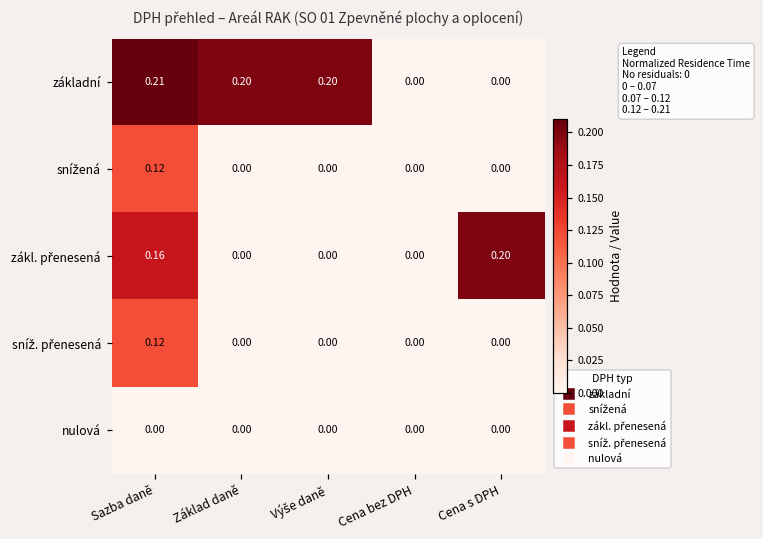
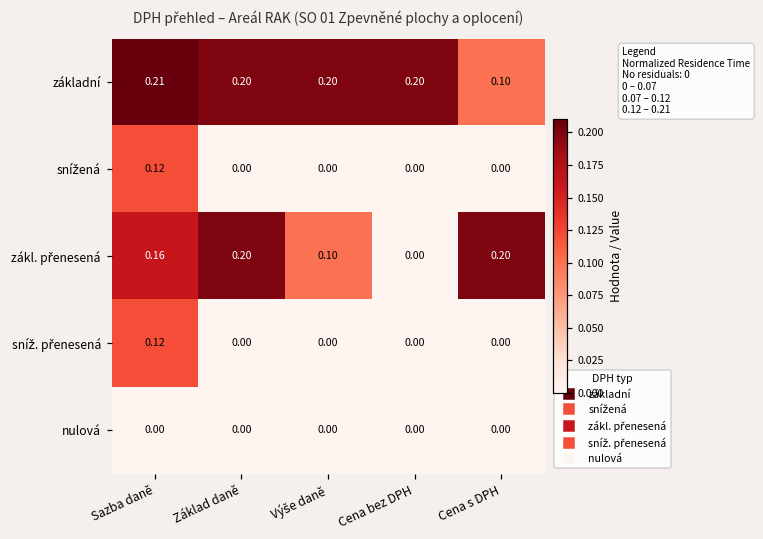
  {
    "základní": {
      "Sazba daně": 0.21,
      "Základ daně": 0.20,
      "Výše daně": 0.20,
-     "Cena bez DPH": 0.00,
-     "Cena s DPH": 0.00
+     "Cena bez DPH": 0.20,
+     "Cena s DPH": 0.10
    },
    "snížená": {
      "Sazba daně": 0.12,
      "Základ daně": 0.00,
      "Výše daně": 0.00,
      "Cena bez DPH": 0.00,
      "Cena s DPH": 0.00
    },
    "zákl. přenesená": {
      "Sazba daně": 0.16,
-     "Základ daně": 0.00,
-     "Výše daně": 0.00,
+     "Základ daně": 0.20,
+     "Výše daně": 0.10,
      "Cena bez DPH": 0.00,
      "Cena s DPH": 0.20
    },
    "sníž. přenesená": {
      "Sazba daně": 0.12,
      "Základ daně": 0.00,
      "Výše daně": 0.00,
      "Cena bez DPH": 0.00,
      "Cena s DPH": 0.00
    },
    "nulová": {
      "Sazba daně": 0.00,
      "Základ daně": 0.00,
      "Výše daně": 0.00,
      "Cena bez DPH": 0.00,
      "Cena s DPH": 0.00
    }
  }
